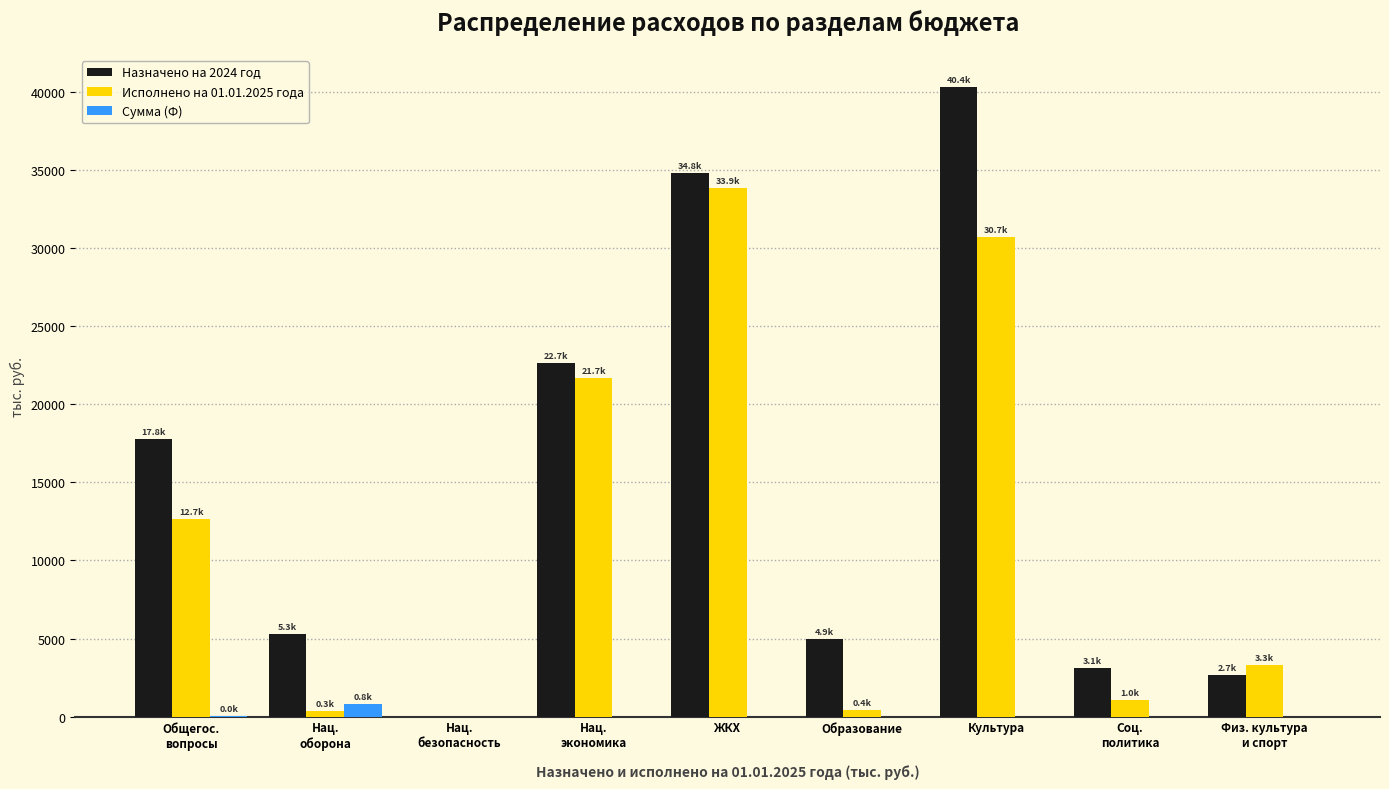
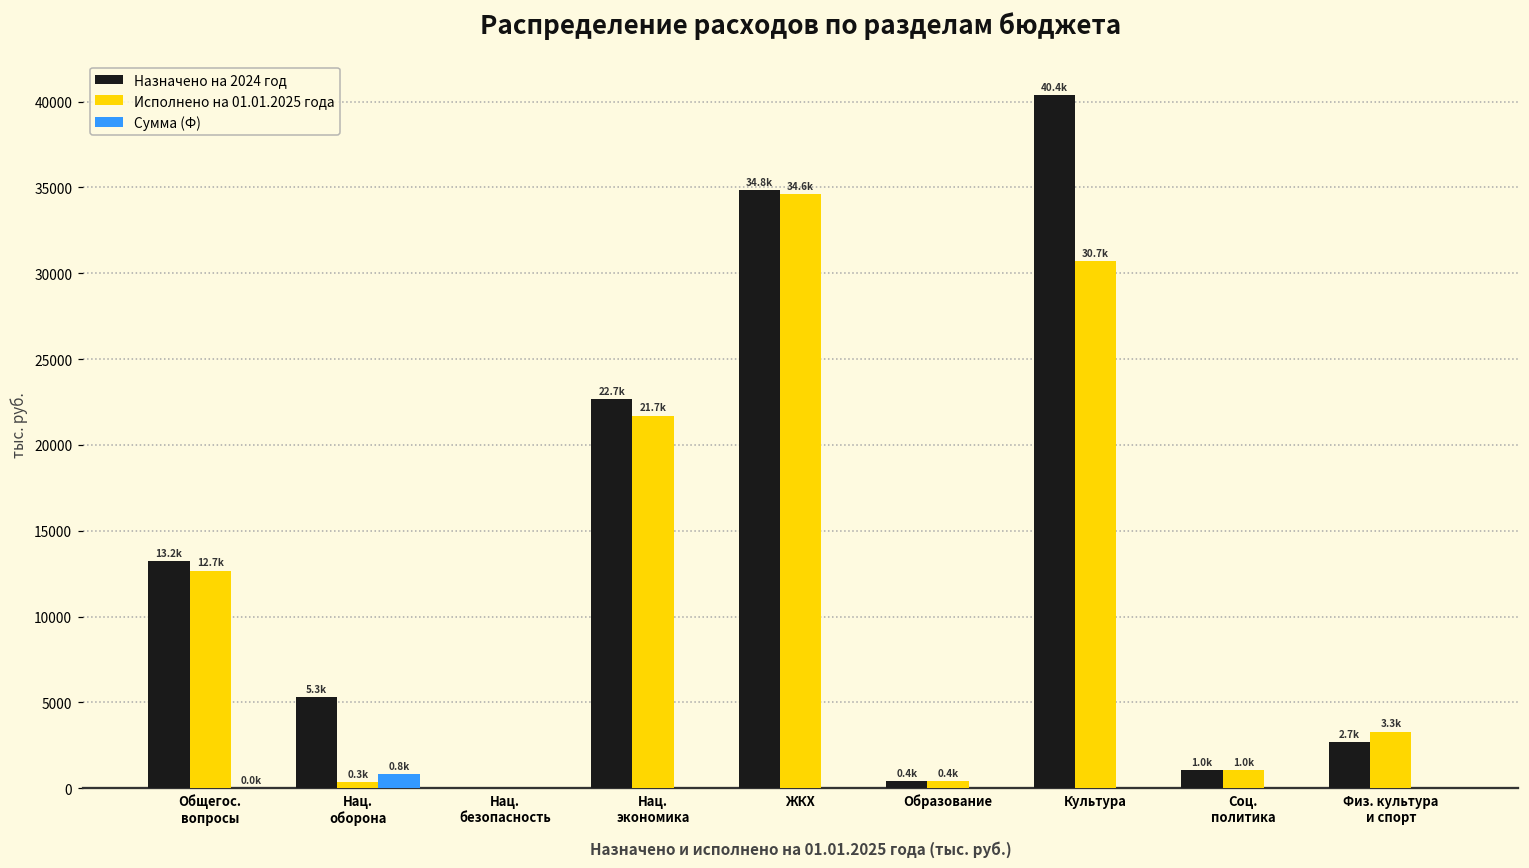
  {
    "Назначено на 2024 год": {
-     "Общегос. вопросы": "17.8k",
+     "Общегос. вопросы": "13.2k",
      "Нац. оборона": "5.3k",
      "Нац. экономика": "22.7k",
      "ЖКХ": "34.8k",
-     "Образование": "4.9k",
+     "Образование": "0.4k",
      "Культура": "40.4k",
-     "Соц. политика": "3.1k",
+     "Соц. политика": "1.0k",
      "Физ. культура и спорт": "2.7k"
    },
    "Исполнено на 01.01.2025 года": {
      "Общегос. вопросы": "12.7k",
      "Нац. оборона": "0.3k",
      "Нац. экономика": "21.7k",
-     "ЖКХ": "33.9k",
+     "ЖКХ": "34.6k",
      "Образование": "0.4k",
      "Культура": "30.7k",
      "Соц. политика": "1.0k",
      "Физ. культура и спорт": "3.3k"
    },
    "Сумма (Ф)": {
      "Нац. оборона": "0.8k"
    }
  }
